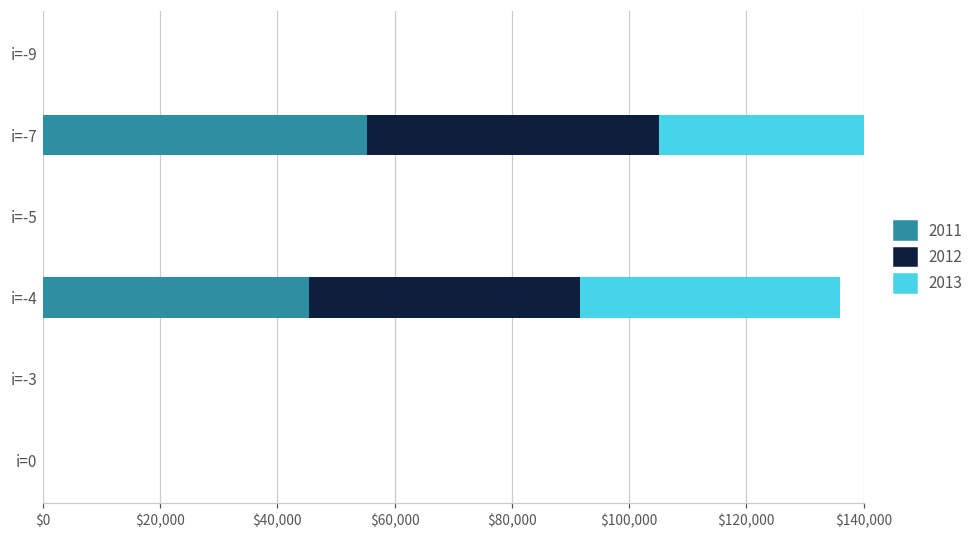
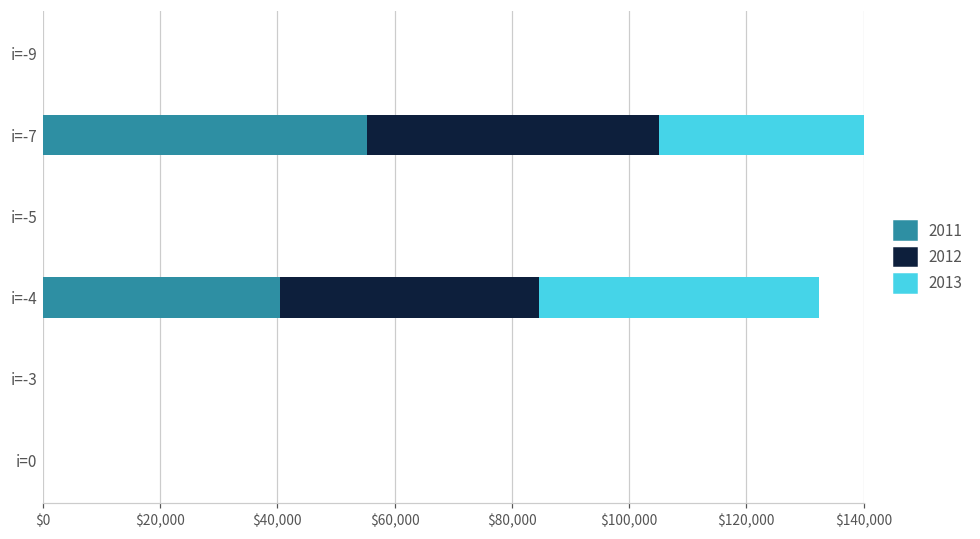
  {
    "2011": {
      "i=-9": "$0",
      "i=-7": "$55,000",
      "i=-5": "$0",
-     "i=-4": "$45,000",
+     "i=-4": "$41,000",
      "i=-3": "$0",
      "i=0": "$0"
    },
    "2012": {
      "i=-9": "$0",
      "i=-7": "$50,000",
      "i=-5": "$0",
-     "i=-4": "$46,000",
+     "i=-4": "$44,000",
      "i=-3": "$0",
      "i=0": "$0"
    },
    "2013": {
      "i=-9": "$0",
      "i=-5": "$0",
-     "i=-4": "$44,000",
+     "i=-4": "$48,000",
      "i=-3": "$0",
      "i=0": "$0"
    }
  }
